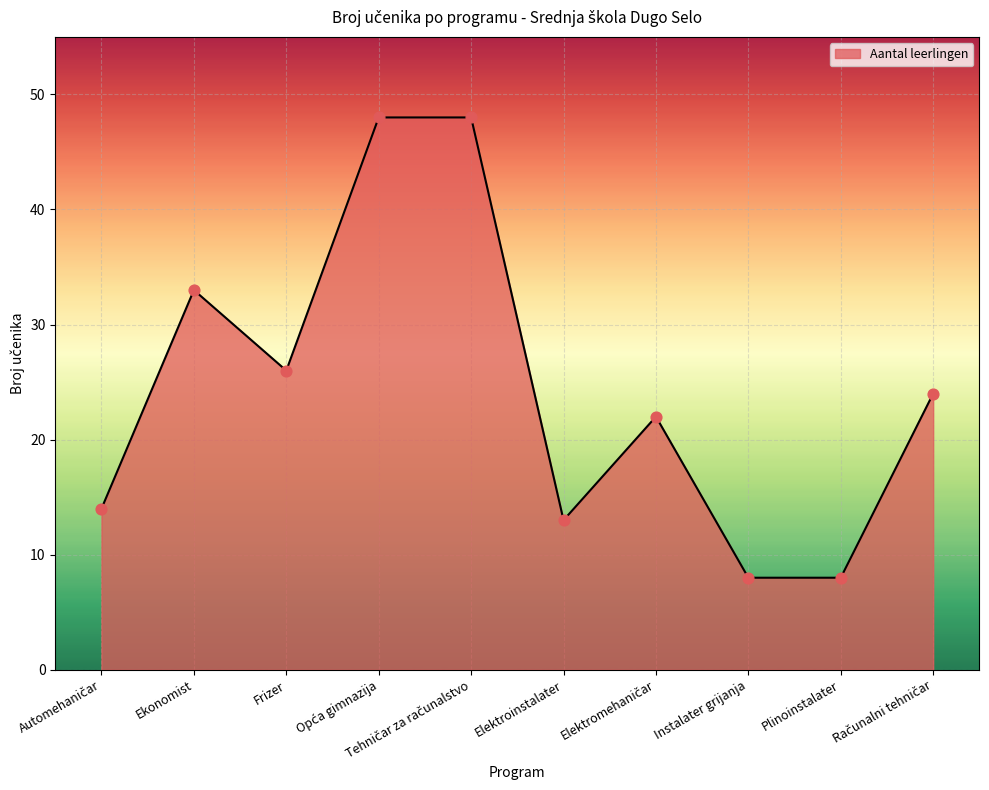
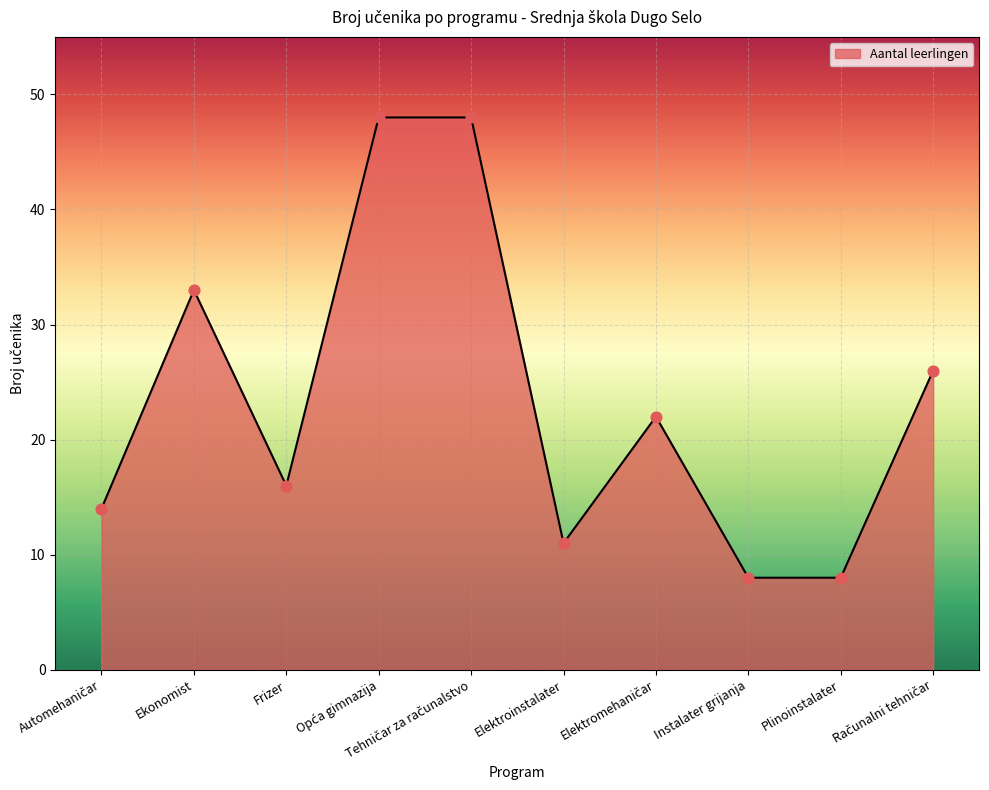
  {
    "Automehaničar": 14,
    "Ekonomist": 33,
-   "Frizer": 26,
+   "Frizer": 16,
    "Opća gimnazija": 48,
    "Tehničar za računalstvo": 48,
-   "Elektroinstalater": 13,
+   "Elektroinstalater": 11,
    "Elektromehaničar": 22,
    "Instalater grijanja": 8,
    "Plinoinstalater": 8,
-   "Računalni tehničar": 24
+   "Računalni tehničar": 26
  }
